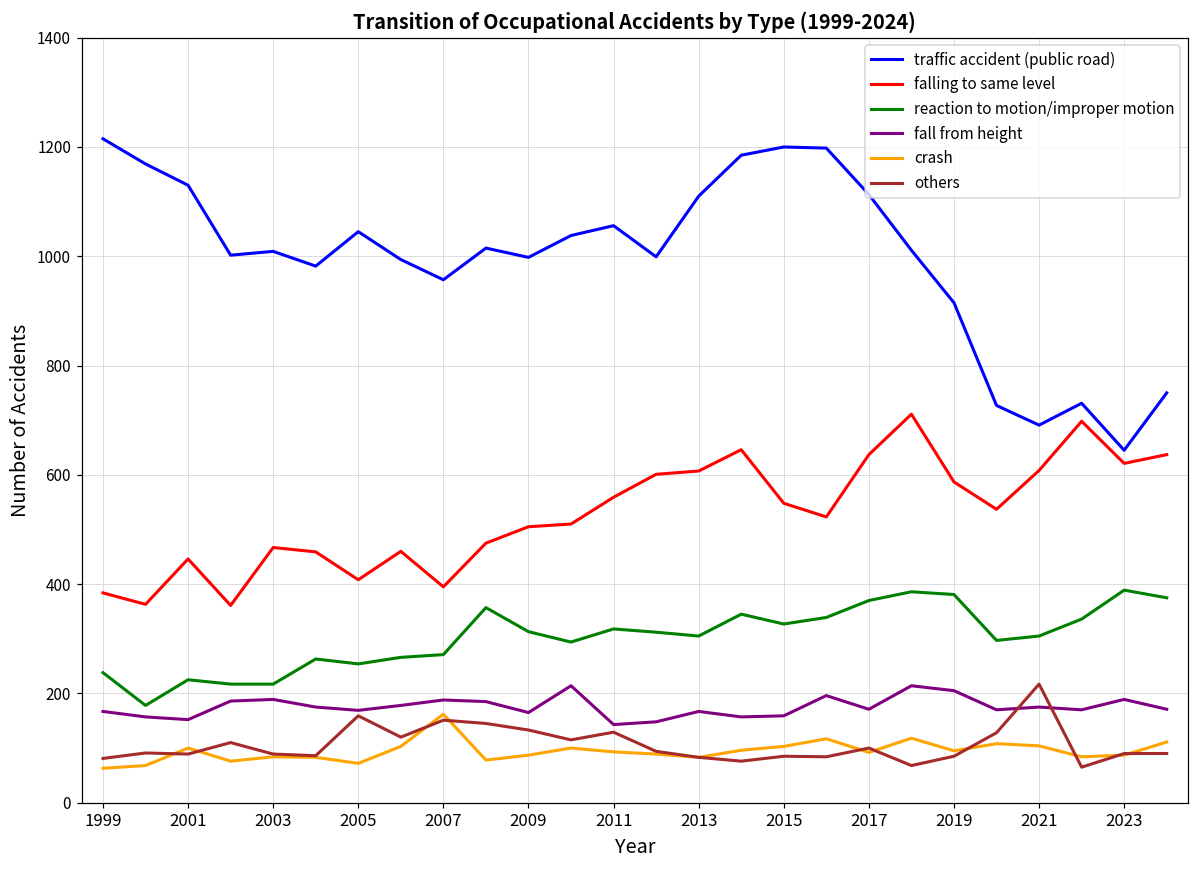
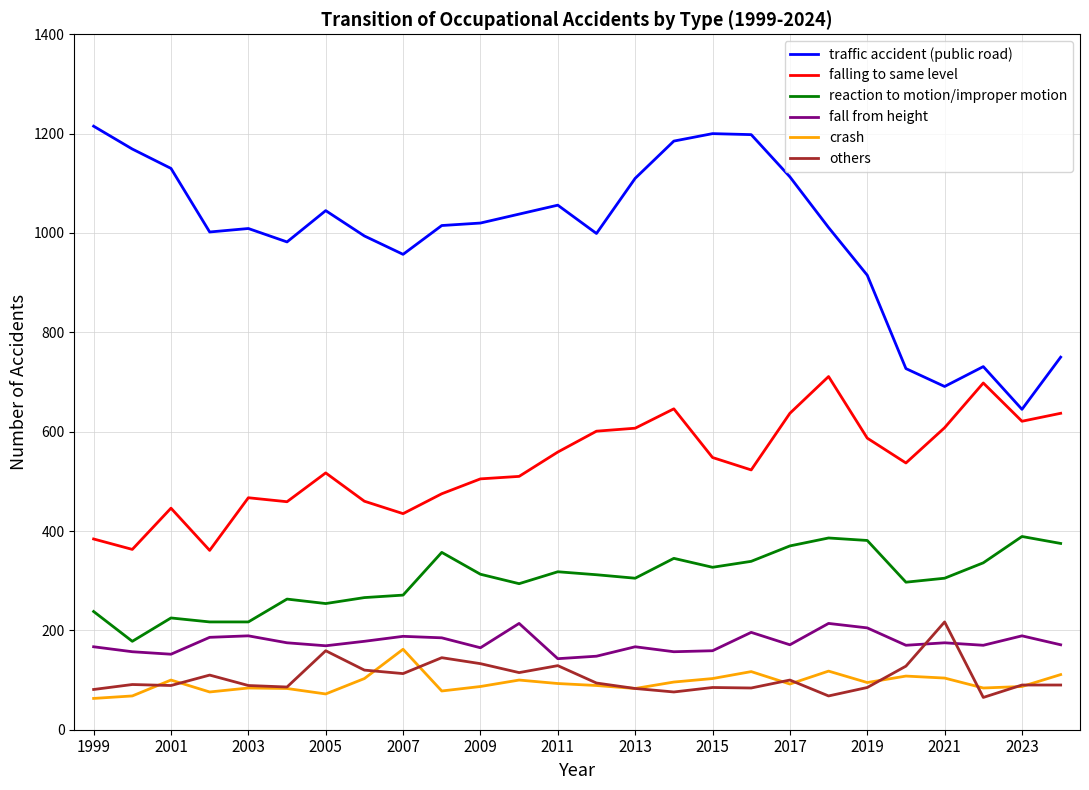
  {
    "traffic accident (public road)": {
      "1999": 1220,
      "2001": 1130,
      "2003": 1010,
      "2005": 1050,
      "2007": 960,
-     "2009": 1000,
+     "2009": 1020,
      "2011": 1060,
      "2013": 1110,
      "2015": 1200,
      "2017": 1110,
      "2019": 920,
      "2021": 690,
      "2023": 650
    },
    "falling to same level": {
      "1999": 380,
      "2001": 450,
      "2003": 470,
-     "2005": 410,
-     "2007": 400,
+     "2005": 520,
+     "2007": 440,
      "2009": 510,
      "2011": 560,
      "2013": 610,
      "2015": 550,
      "2017": 640,
      "2019": 590,
      "2021": 610,
      "2023": 620
    },
    "reaction to motion/improper motion": {
      "1999": 240,
      "2001": 230,
      "2003": 220,
      "2005": 250,
      "2007": 270,
      "2009": 310,
      "2011": 320,
      "2013": 310,
      "2015": 330,
      "2017": 370,
      "2019": 380,
      "2021": 310,
      "2023": 390
    },
    "fall from height": {
      "1999": 170,
      "2001": 150,
      "2003": 190,
      "2005": 170,
      "2007": 190,
      "2009": 170,
      "2011": 140,
      "2013": 170,
      "2015": 160,
      "2017": 170,
      "2019": 210,
      "2021": 180,
      "2023": 190
    },
    "crash": {
      "1999": 60,
      "2001": 100,
      "2005": 70,
      "2007": 160,
      "2009": 90,
      "2011": 90,
      "2015": 100,
      "2017": 90,
      "2019": 100,
      "2021": 100
    },
    "others": {
      "1999": 80,
      "2001": 90,
      "2005": 160,
-     "2007": 150,
+     "2007": 110,
      "2009": 130,
      "2011": 130,
      "2015": 90,
      "2017": 100,
      "2019": 90,
      "2021": 220
    }
  }
